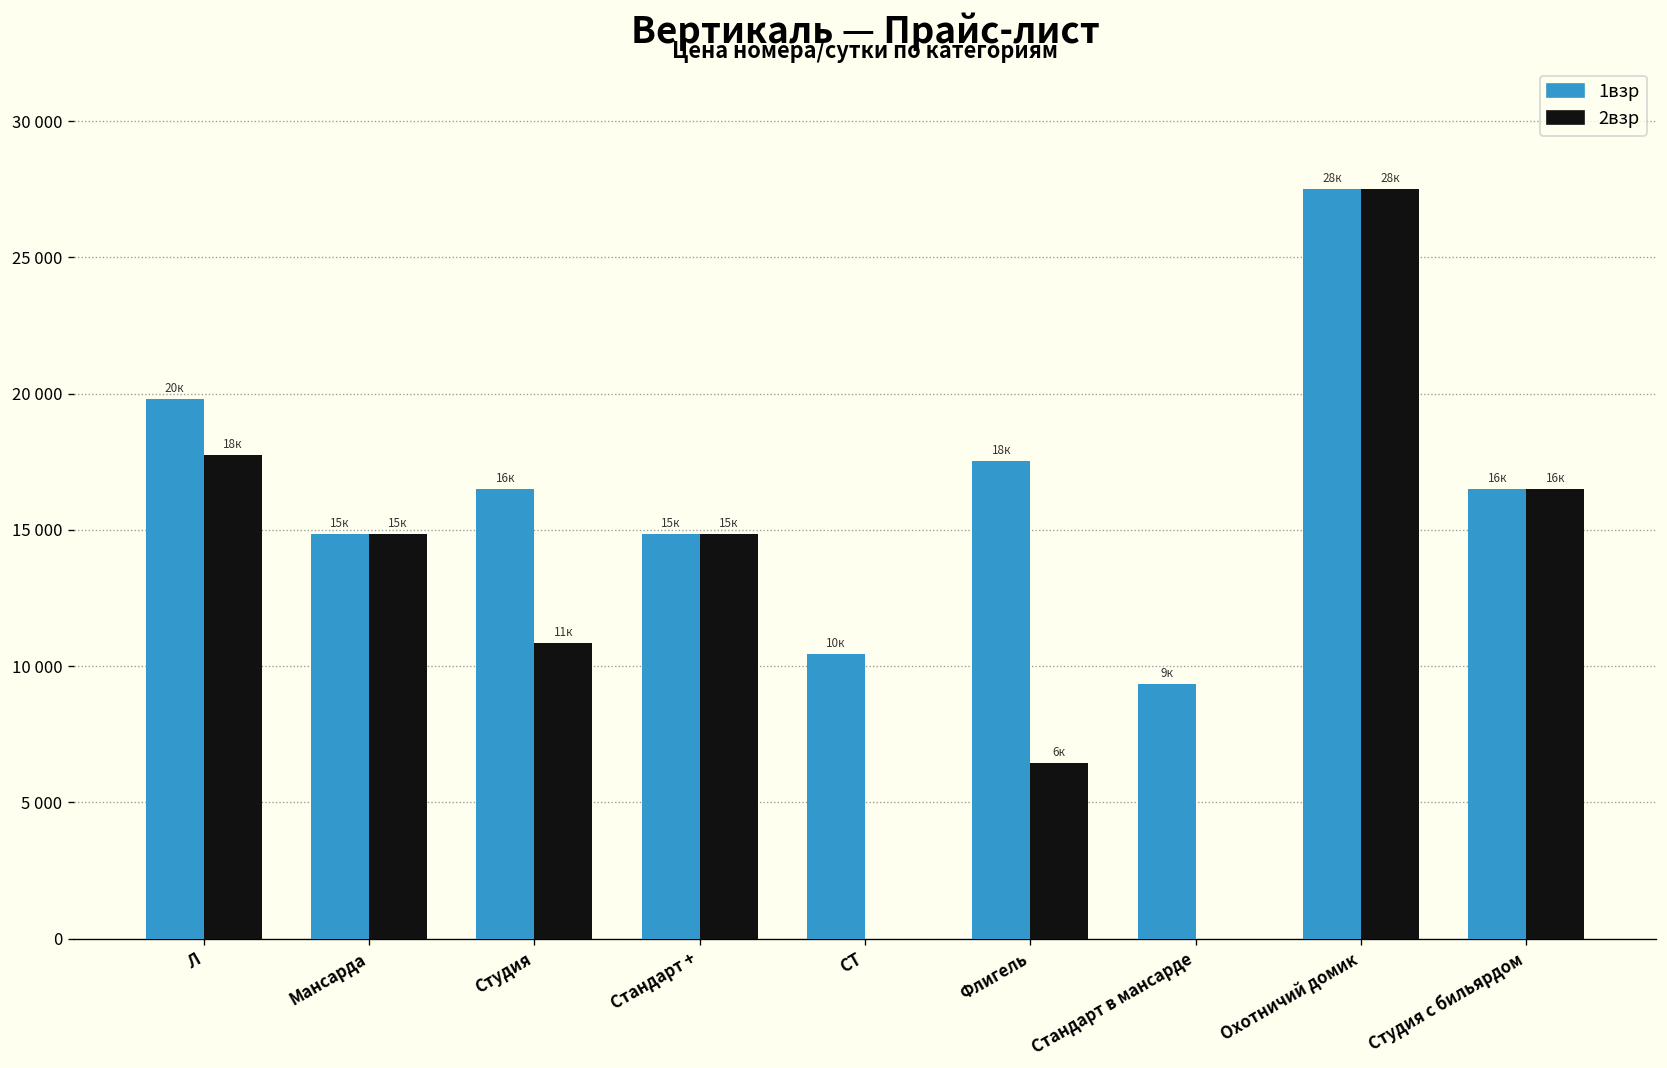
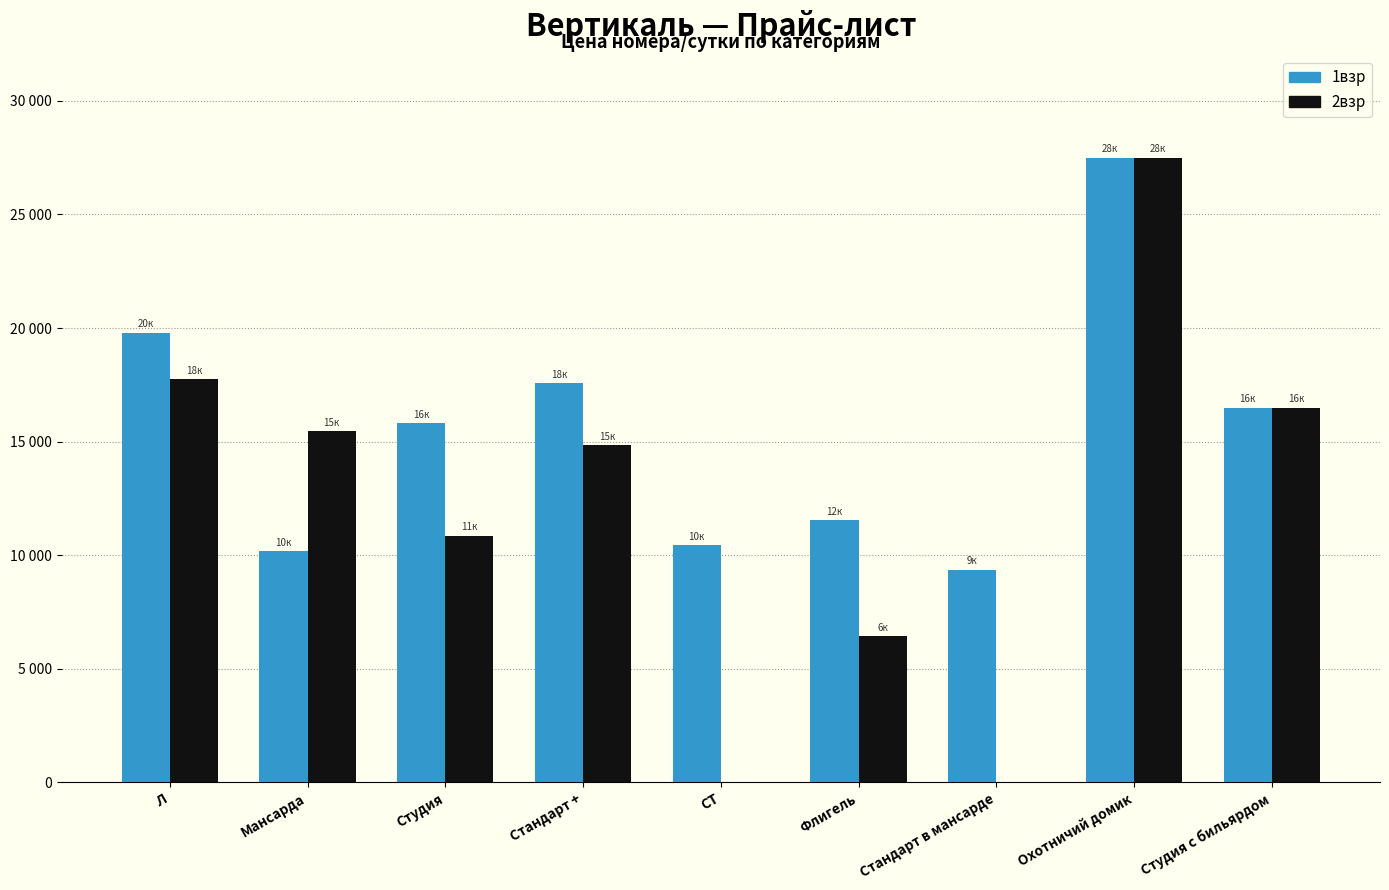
  {
    "1взр": {
-     "Мансарда": "15к",
-     "Студия": "16500",
-     "Стандарт +": "15к",
-     "Флигель": "18к"
+     "Мансарда": "10к",
+     "Студия": "15800",
+     "Стандарт +": "18к",
+     "Флигель": "12к"
    },
    "2взр": {
-     "Мансарда": "14900",
+     "Мансарда": "15400",
      "СТ": "0",
      "Стандарт в мансарде": "0"
    }
  }
